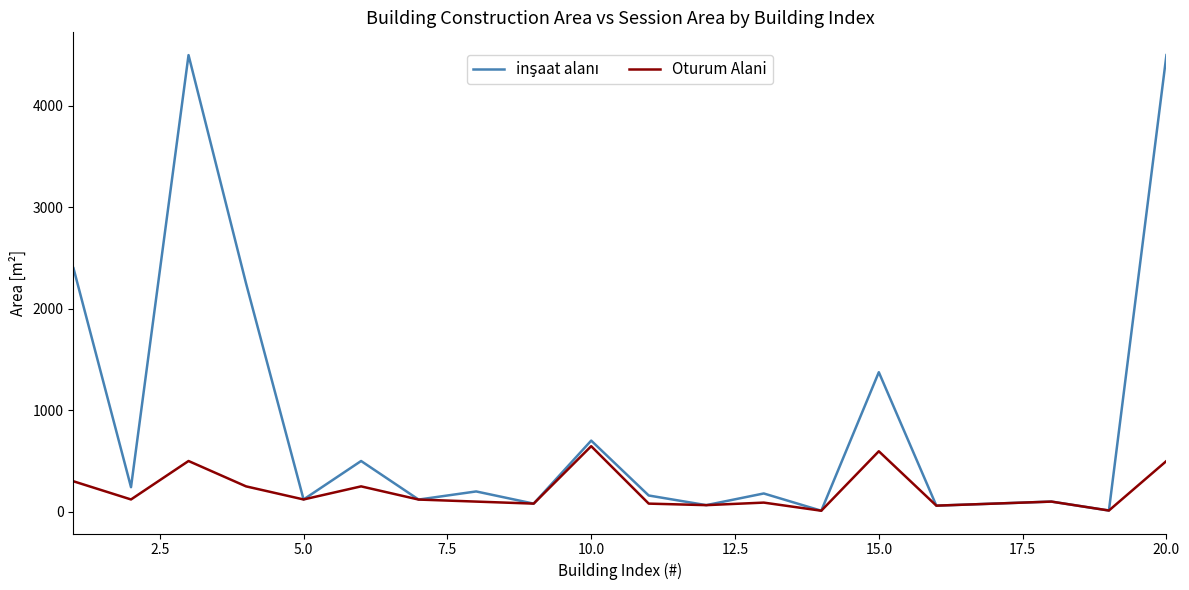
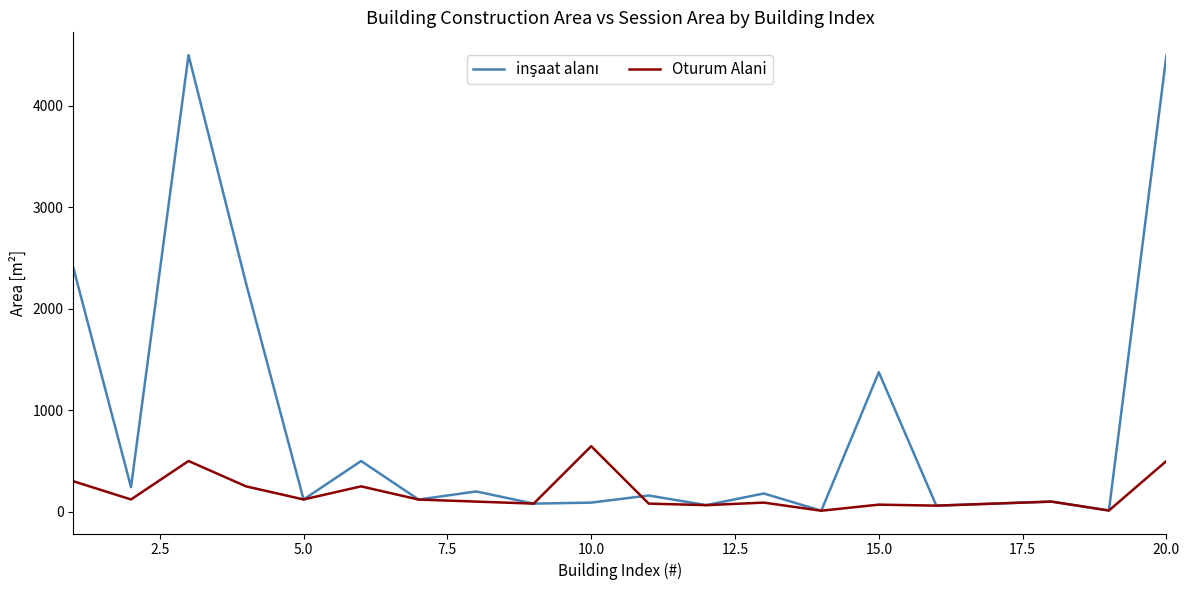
  {
    "inşaat alanı": {
-     "10.0": 700,
+     "10.0": 90,
      "15.0": 1380,
      "20.0": 4500
    },
    "Oturum Alani": {
      "10.0": 650,
-     "15.0": 600,
+     "15.0": 70,
      "20.0": 500
    }
  }
